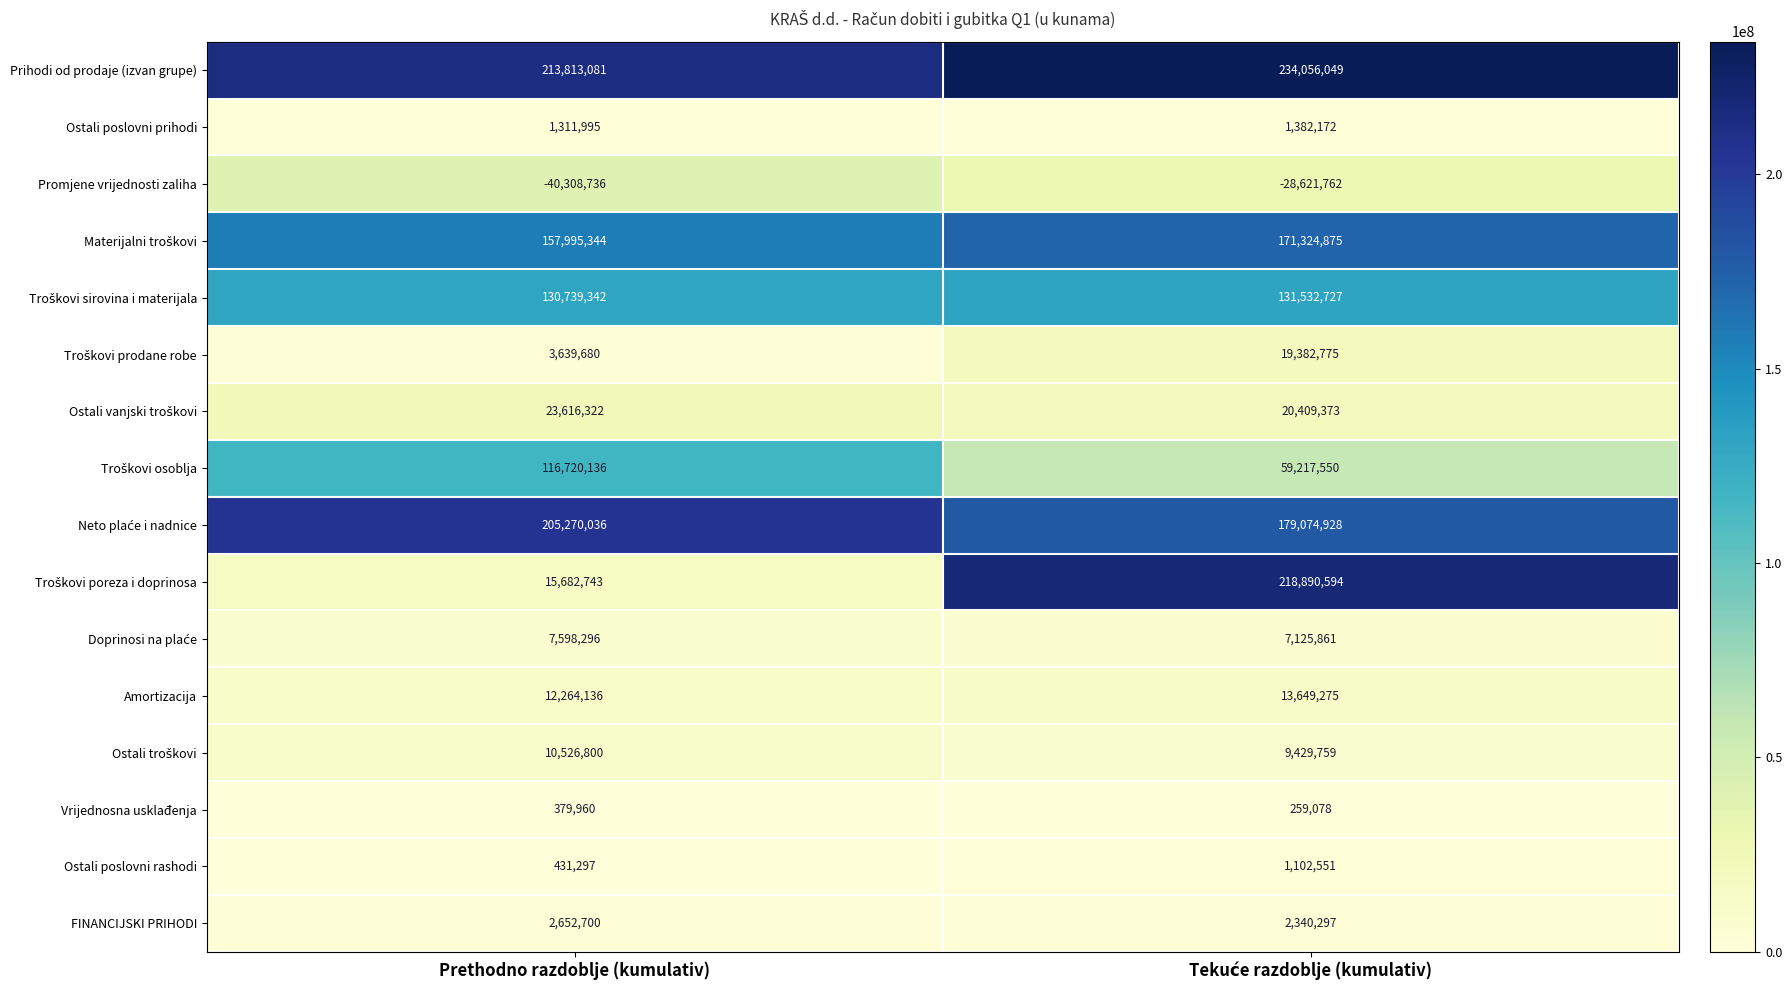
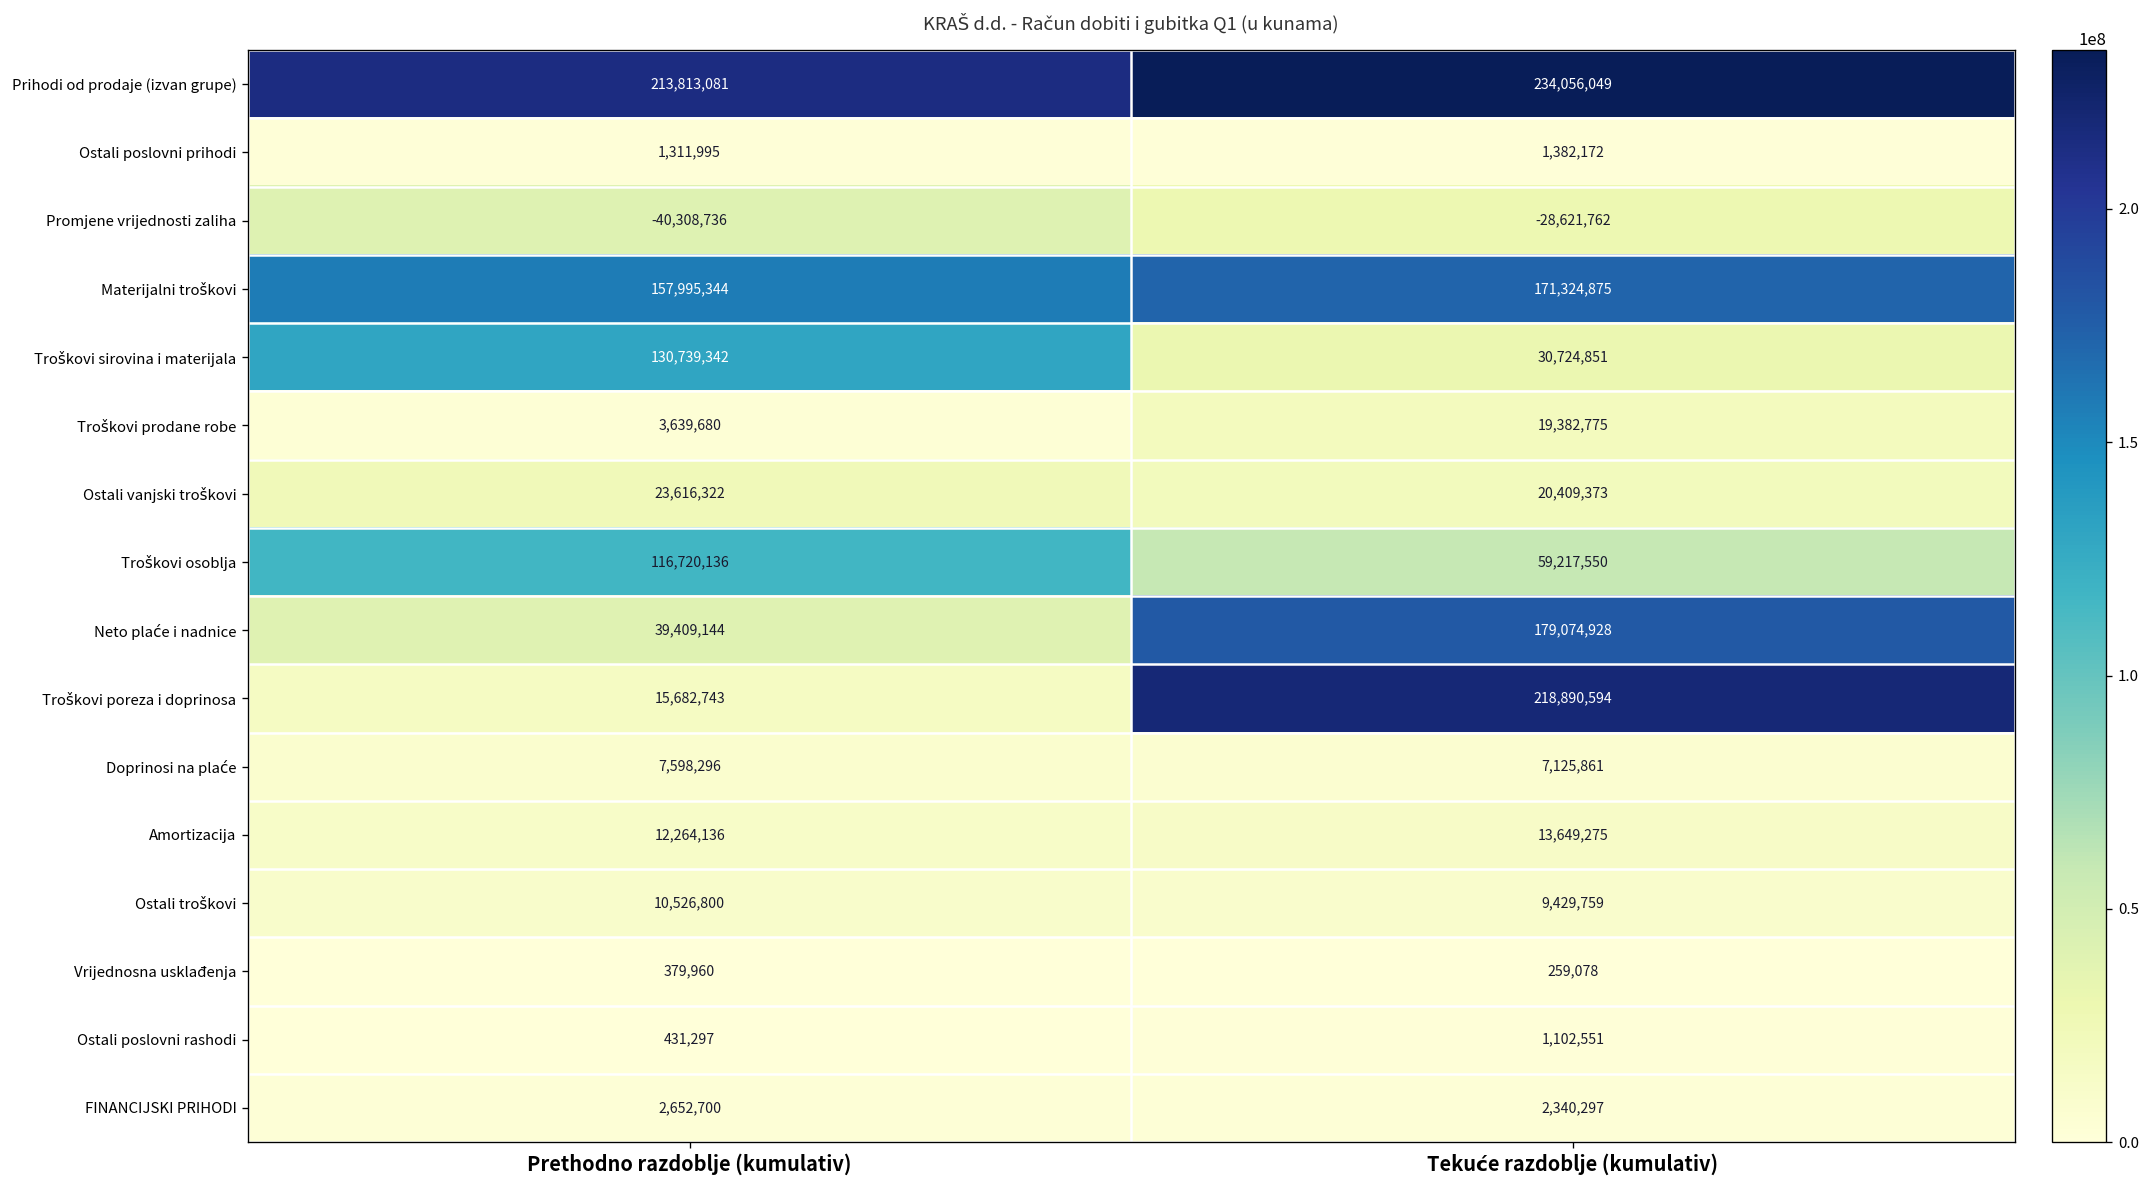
  {
    "Prihodi od prodaje (izvan grupe)": {
      "Prethodno razdoblje (kumulativ)": "213,813,081",
      "Tekuće razdoblje (kumulativ)": "234,056,049"
    },
    "Ostali poslovni prihodi": {
      "Prethodno razdoblje (kumulativ)": "1,311,995",
      "Tekuće razdoblje (kumulativ)": "1,382,172"
    },
    "Promjene vrijednosti zaliha": {
      "Prethodno razdoblje (kumulativ)": "-40,308,736",
      "Tekuće razdoblje (kumulativ)": "-28,621,762"
    },
    "Materijalni troškovi": {
      "Prethodno razdoblje (kumulativ)": "157,995,344",
      "Tekuće razdoblje (kumulativ)": "171,324,875"
    },
    "Troškovi sirovina i materijala": {
      "Prethodno razdoblje (kumulativ)": "130,739,342",
-     "Tekuće razdoblje (kumulativ)": "131,532,727"
+     "Tekuće razdoblje (kumulativ)": "30,724,851"
    },
    "Troškovi prodane robe": {
      "Prethodno razdoblje (kumulativ)": "3,639,680",
      "Tekuće razdoblje (kumulativ)": "19,382,775"
    },
    "Ostali vanjski troškovi": {
      "Prethodno razdoblje (kumulativ)": "23,616,322",
      "Tekuće razdoblje (kumulativ)": "20,409,373"
    },
    "Troškovi osoblja": {
      "Prethodno razdoblje (kumulativ)": "116,720,136",
      "Tekuće razdoblje (kumulativ)": "59,217,550"
    },
    "Neto plaće i nadnice": {
-     "Prethodno razdoblje (kumulativ)": "205,270,036",
+     "Prethodno razdoblje (kumulativ)": "39,409,144",
      "Tekuće razdoblje (kumulativ)": "179,074,928"
    },
    "Troškovi poreza i doprinosa": {
      "Prethodno razdoblje (kumulativ)": "15,682,743",
      "Tekuće razdoblje (kumulativ)": "218,890,594"
    },
    "Doprinosi na plaće": {
      "Prethodno razdoblje (kumulativ)": "7,598,296",
      "Tekuće razdoblje (kumulativ)": "7,125,861"
    },
    "Amortizacija": {
      "Prethodno razdoblje (kumulativ)": "12,264,136",
      "Tekuće razdoblje (kumulativ)": "13,649,275"
    },
    "Ostali troškovi": {
      "Prethodno razdoblje (kumulativ)": "10,526,800",
      "Tekuće razdoblje (kumulativ)": "9,429,759"
    },
    "Vrijednosna usklađenja": {
      "Prethodno razdoblje (kumulativ)": "379,960",
      "Tekuće razdoblje (kumulativ)": "259,078"
    },
    "Ostali poslovni rashodi": {
      "Prethodno razdoblje (kumulativ)": "431,297",
      "Tekuće razdoblje (kumulativ)": "1,102,551"
    },
    "FINANCIJSKI PRIHODI": {
      "Prethodno razdoblje (kumulativ)": "2,652,700",
      "Tekuće razdoblje (kumulativ)": "2,340,297"
    }
  }
